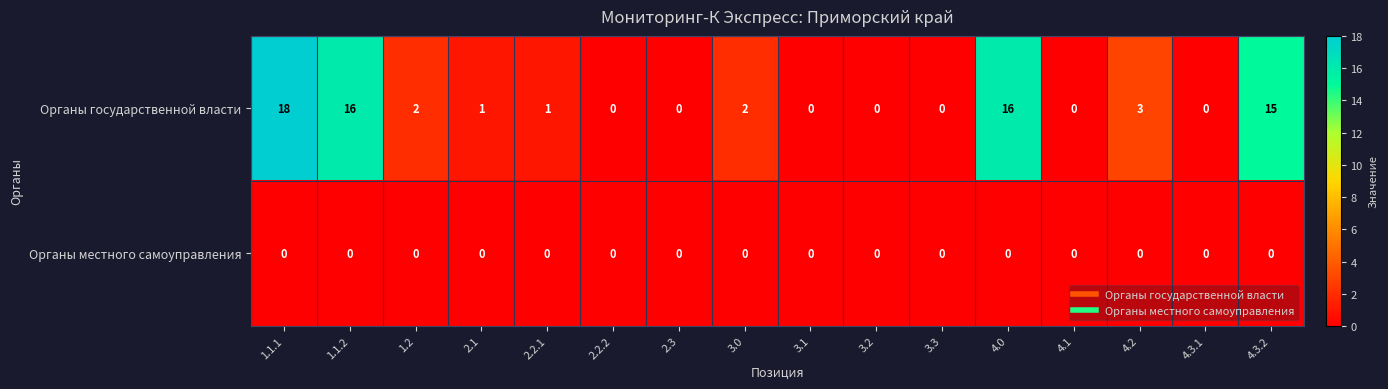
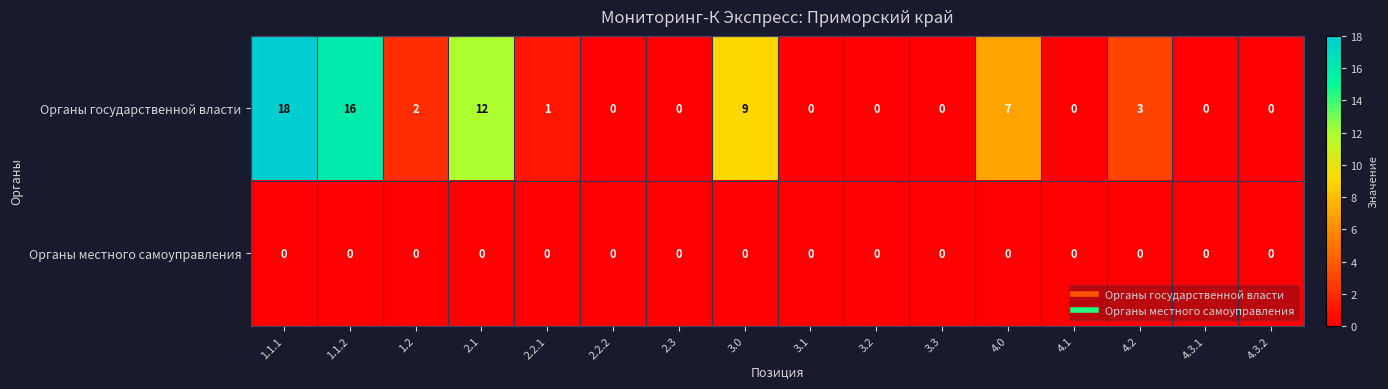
  {
    "Органы государственной власти": {
      "1.1.1": 18,
      "1.1.2": 16,
      "1.2": 2,
-     "2.1": 1,
+     "2.1": 12,
      "2.2.1": 1,
      "2.2.2": 0,
      "2.3": 0,
-     "3.0": 2,
+     "3.0": 9,
      "3.1": 0,
      "3.2": 0,
      "3.3": 0,
-     "4.0": 16,
+     "4.0": 7,
      "4.1": 0,
      "4.2": 3,
      "4.3.1": 0,
-     "4.3.2": 15
+     "4.3.2": 0
    },
    "Органы местного самоуправления": {
      "1.1.1": 0,
      "1.1.2": 0,
      "1.2": 0,
      "2.1": 0,
      "2.2.1": 0,
      "2.2.2": 0,
      "2.3": 0,
      "3.0": 0,
      "3.1": 0,
      "3.2": 0,
      "3.3": 0,
      "4.0": 0,
      "4.1": 0,
      "4.2": 0,
      "4.3.1": 0,
      "4.3.2": 0
    }
  }
